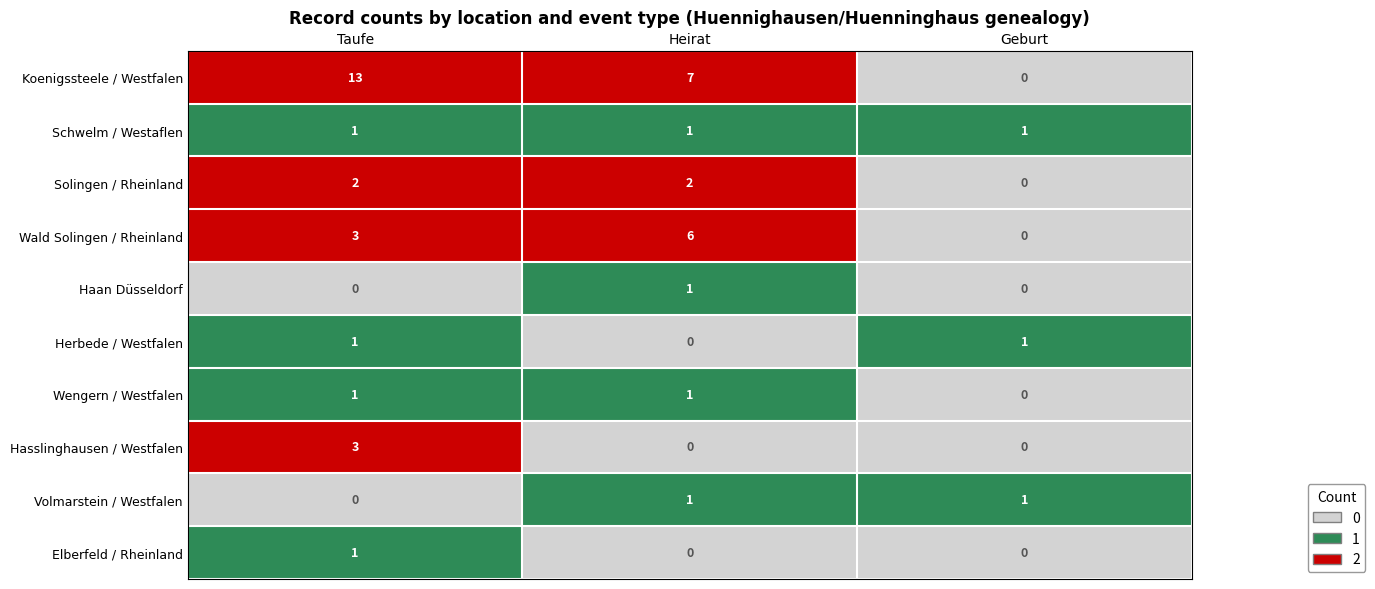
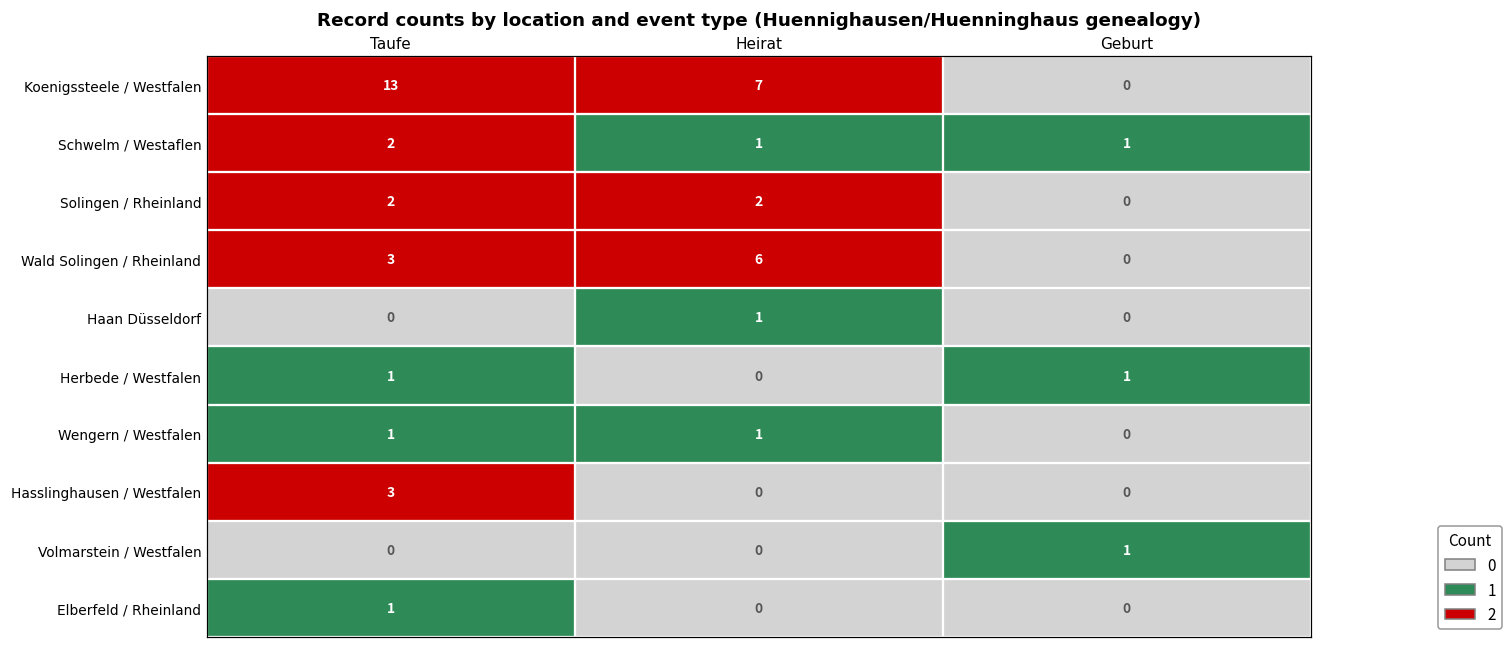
  {
    "Koenigssteele / Westfalen": {
      "Taufe": 13,
      "Heirat": 7,
      "Geburt": 0
    },
    "Schwelm / Westaflen": {
-     "Taufe": 1,
+     "Taufe": 2,
      "Heirat": 1,
      "Geburt": 1
    },
    "Solingen / Rheinland": {
      "Taufe": 2,
      "Heirat": 2,
      "Geburt": 0
    },
    "Wald Solingen / Rheinland": {
      "Taufe": 3,
      "Heirat": 6,
      "Geburt": 0
    },
    "Haan Düsseldorf": {
      "Taufe": 0,
      "Heirat": 1,
      "Geburt": 0
    },
    "Herbede / Westfalen": {
      "Taufe": 1,
      "Heirat": 0,
      "Geburt": 1
    },
    "Wengern / Westfalen": {
      "Taufe": 1,
      "Heirat": 1,
      "Geburt": 0
    },
    "Hasslinghausen / Westfalen": {
      "Taufe": 3,
      "Heirat": 0,
      "Geburt": 0
    },
    "Volmarstein / Westfalen": {
      "Taufe": 0,
-     "Heirat": 1,
+     "Heirat": 0,
      "Geburt": 1
    },
    "Elberfeld / Rheinland": {
      "Taufe": 1,
      "Heirat": 0,
      "Geburt": 0
    }
  }
